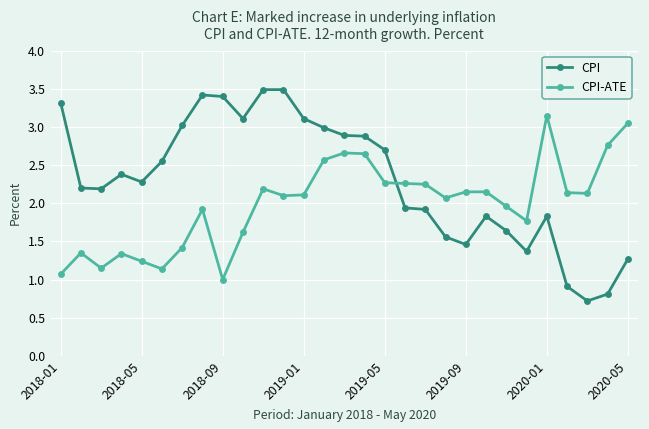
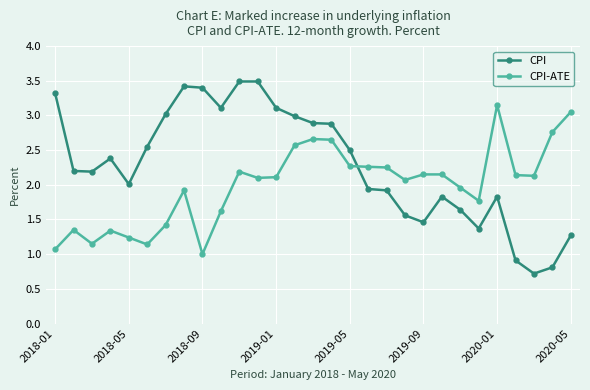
  {
    "CPI": {
      "2018-01": 3.3,
-     "2018-05": 2.3,
+     "2018-05": 2.0,
      "2018-09": 3.4,
      "2019-01": 3.1,
-     "2019-05": 2.7,
+     "2019-05": 2.5,
      "2019-09": 1.5,
      "2020-01": 1.8,
      "2020-05": 1.3
    },
    "CPI-ATE": {
      "2018-01": 1.1,
      "2018-05": 1.2,
      "2018-09": 1.0,
      "2019-01": 2.1,
      "2019-05": 2.3,
      "2019-09": 2.2,
      "2020-01": 3.2,
      "2020-05": 3.1
    }
  }
